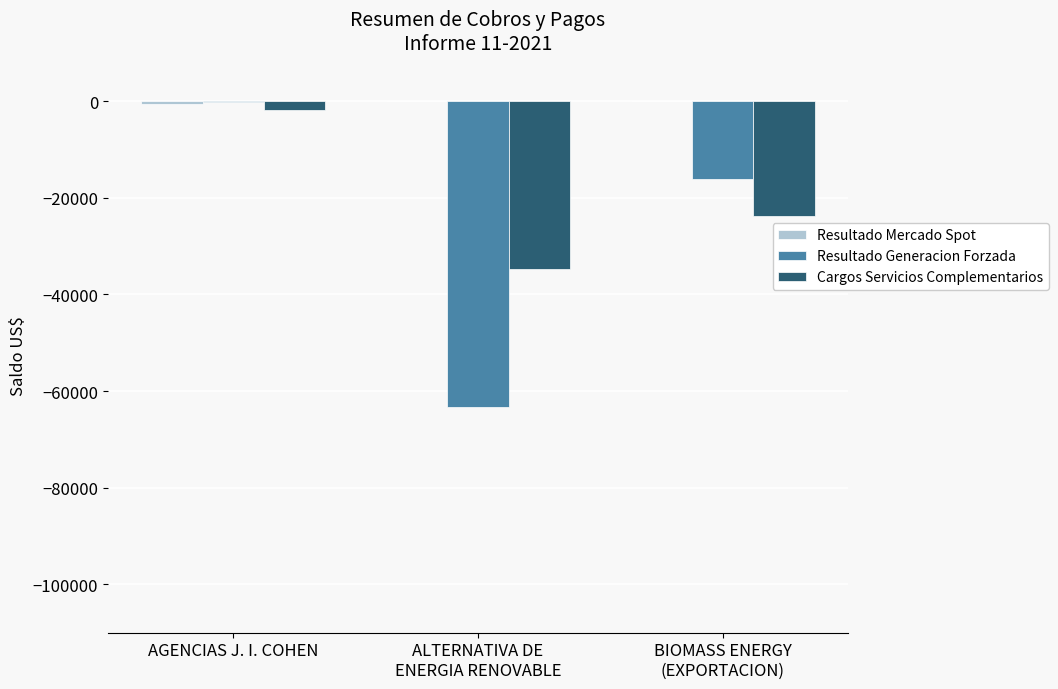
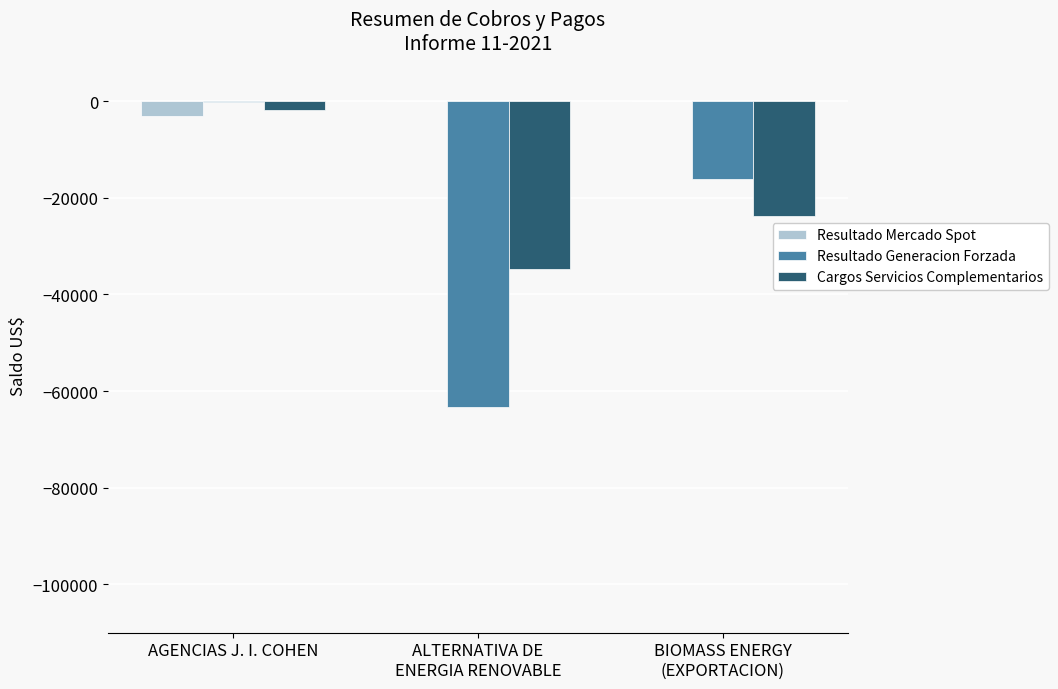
  {
    "Resultado Mercado Spot": {
-     "AGENCIAS J. I. COHEN": -1000,
+     "AGENCIAS J. I. COHEN": -3000,
      "ALTERNATIVA DE ENERGIA RENOVABLE": 0,
      "BIOMASS ENERGY (EXPORTACION)": 0
    },
    "Resultado Generacion Forzada": {
      "ALTERNATIVA DE ENERGIA RENOVABLE": -63000,
      "BIOMASS ENERGY (EXPORTACION)": -16000
    },
    "Cargos Servicios Complementarios": {
      "AGENCIAS J. I. COHEN": -2000,
      "ALTERNATIVA DE ENERGIA RENOVABLE": -35000,
      "BIOMASS ENERGY (EXPORTACION)": -24000
    }
  }
